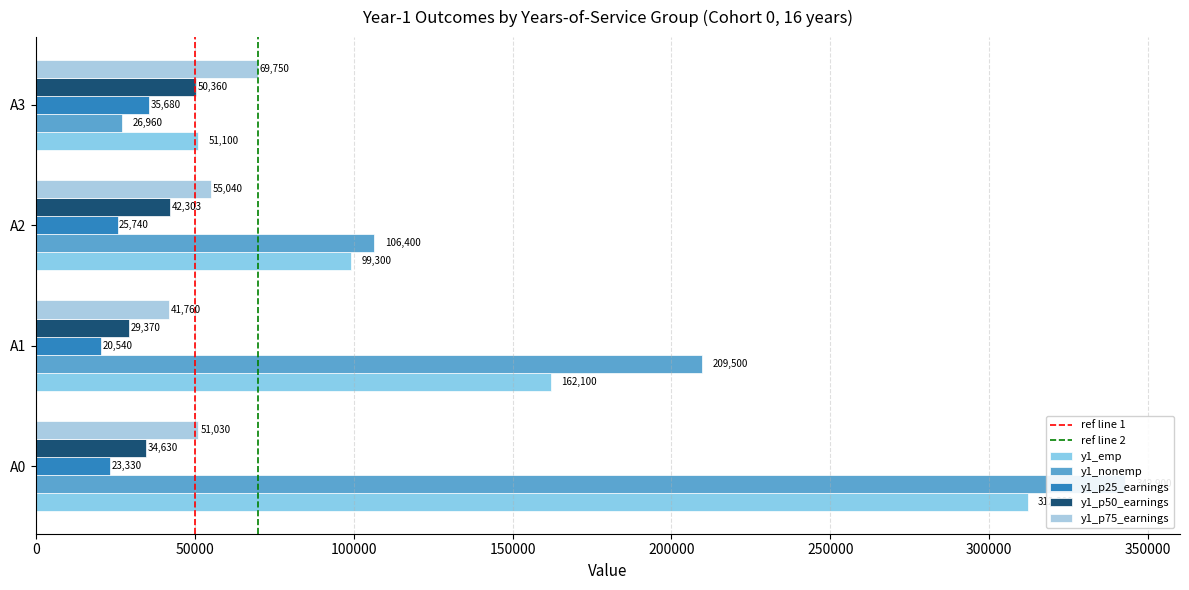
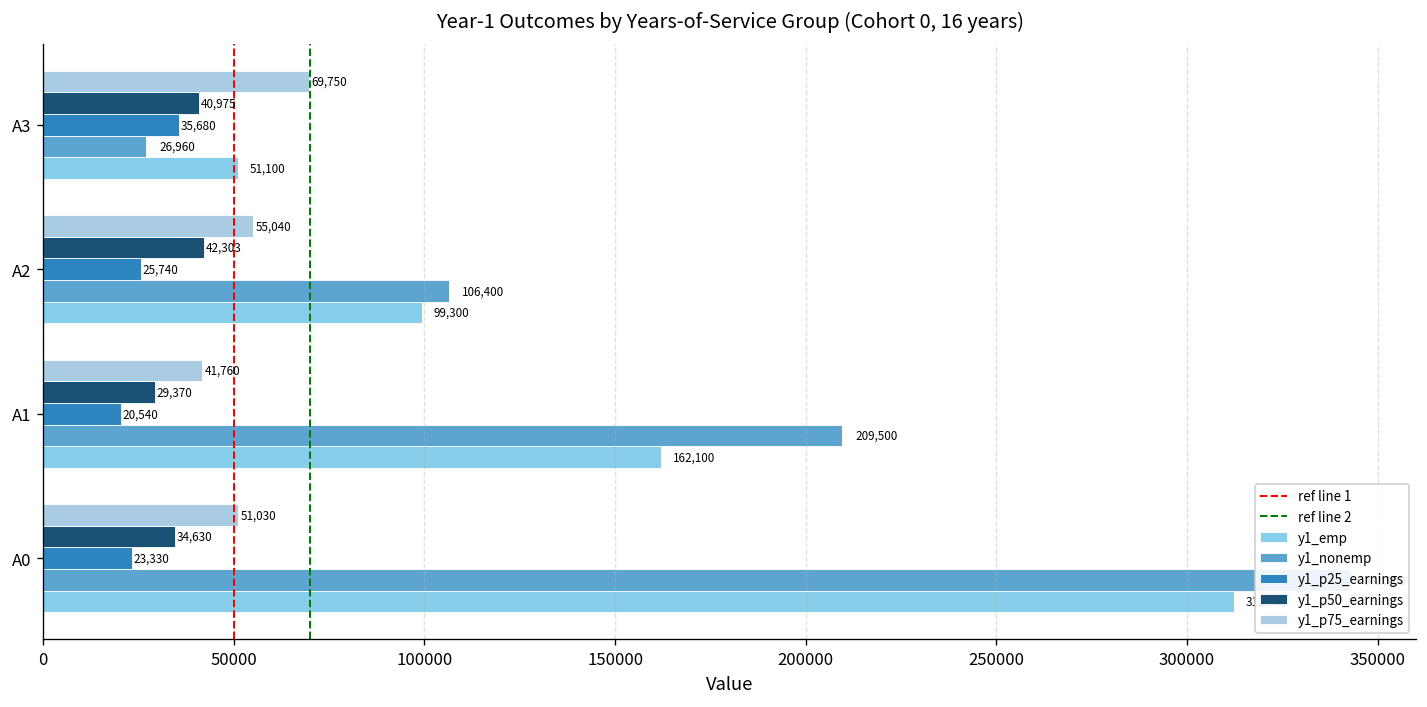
  {
    "y1_p50_earnings": {
-     "A3": "50,360",
+     "A3": "40,975",
      "A2": "42,303",
      "A1": "29,370",
      "A0": "34,630"
    }
  }
